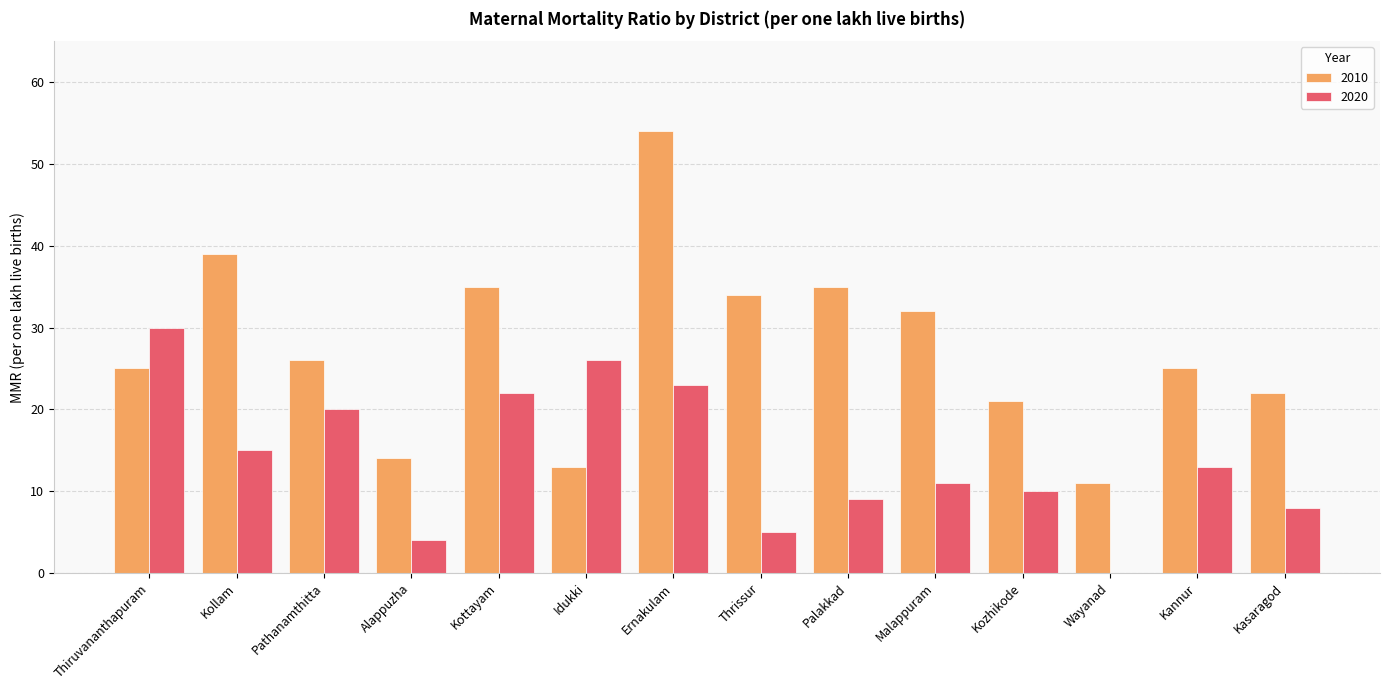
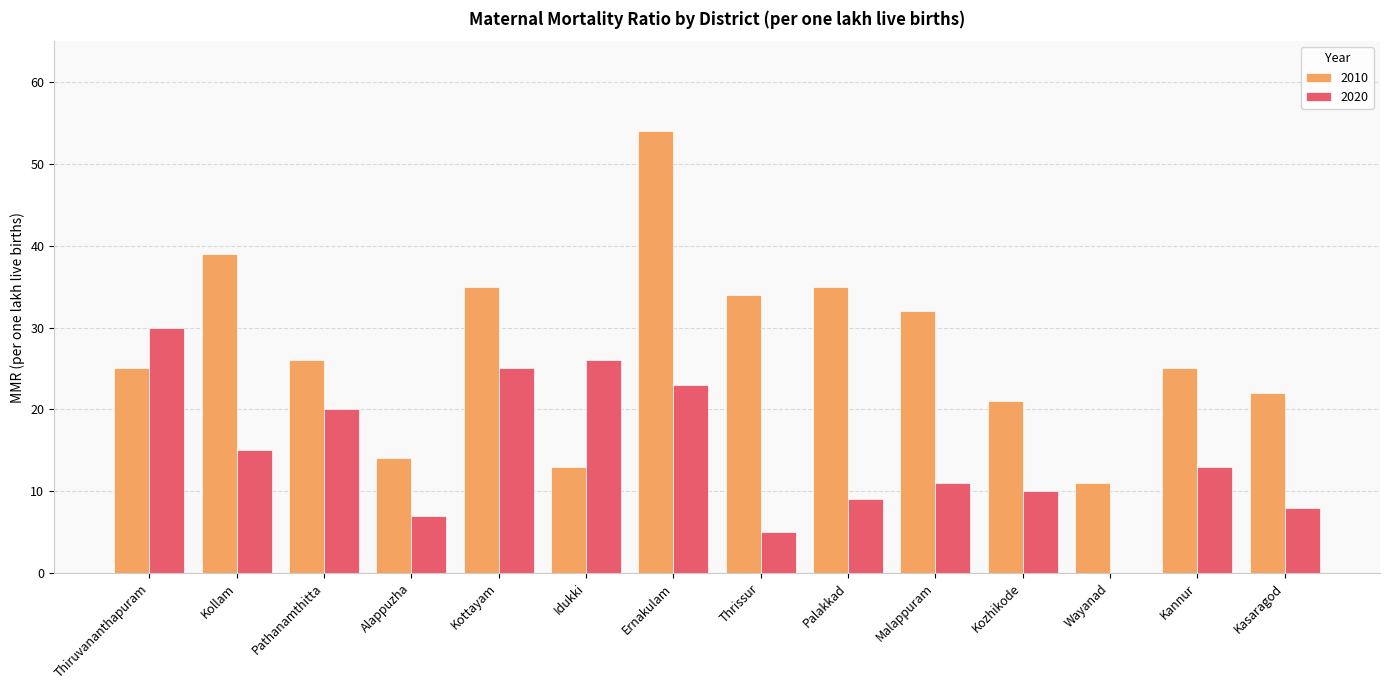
  {
    "2010": {
      "Thiruvananthapuram": 25,
      "Kollam": 39,
      "Pathanamthitta": 26,
      "Alappuzha": 14,
      "Kottayam": 35,
      "Idukki": 13,
      "Ernakulam": 54,
      "Thrissur": 34,
      "Palakkad": 35,
      "Malappuram": 32,
      "Kozhikode": 21,
      "Wayanad": 11,
      "Kannur": 25,
      "Kasaragod": 22
    },
    "2020": {
      "Thiruvananthapuram": 30,
      "Kollam": 15,
      "Pathanamthitta": 20,
-     "Alappuzha": 4,
-     "Kottayam": 22,
+     "Alappuzha": 7,
+     "Kottayam": 25,
      "Idukki": 26,
      "Ernakulam": 23,
      "Thrissur": 5,
      "Palakkad": 9,
      "Malappuram": 11,
      "Kozhikode": 10,
      "Wayanad": 0,
      "Kannur": 13,
      "Kasaragod": 8
    }
  }
